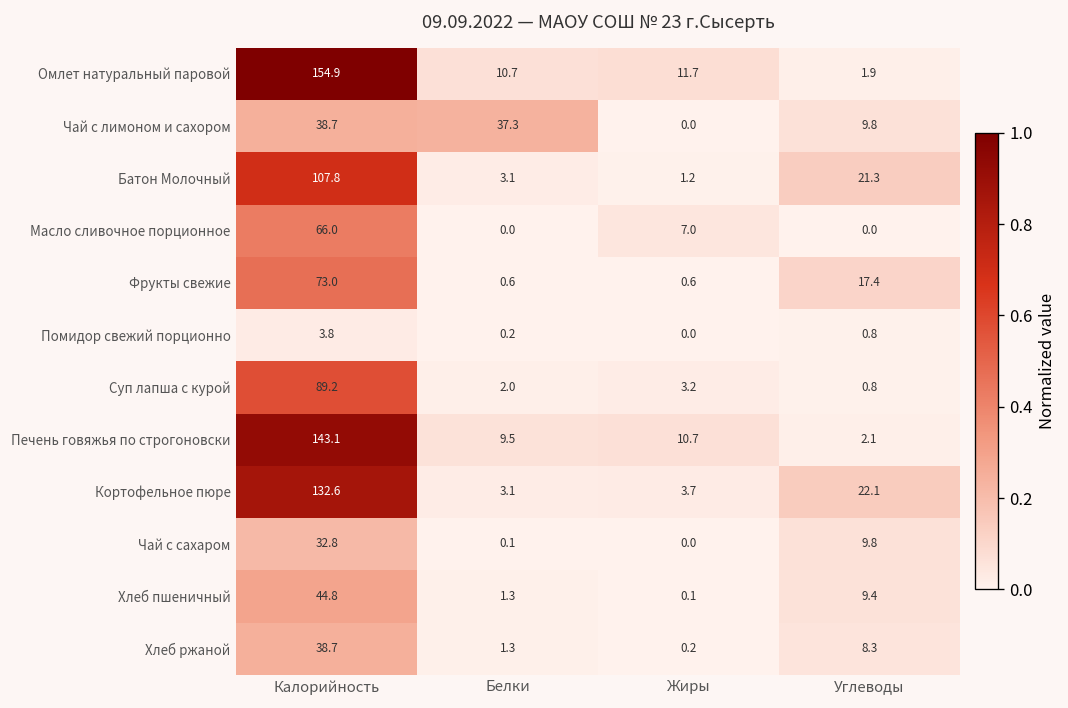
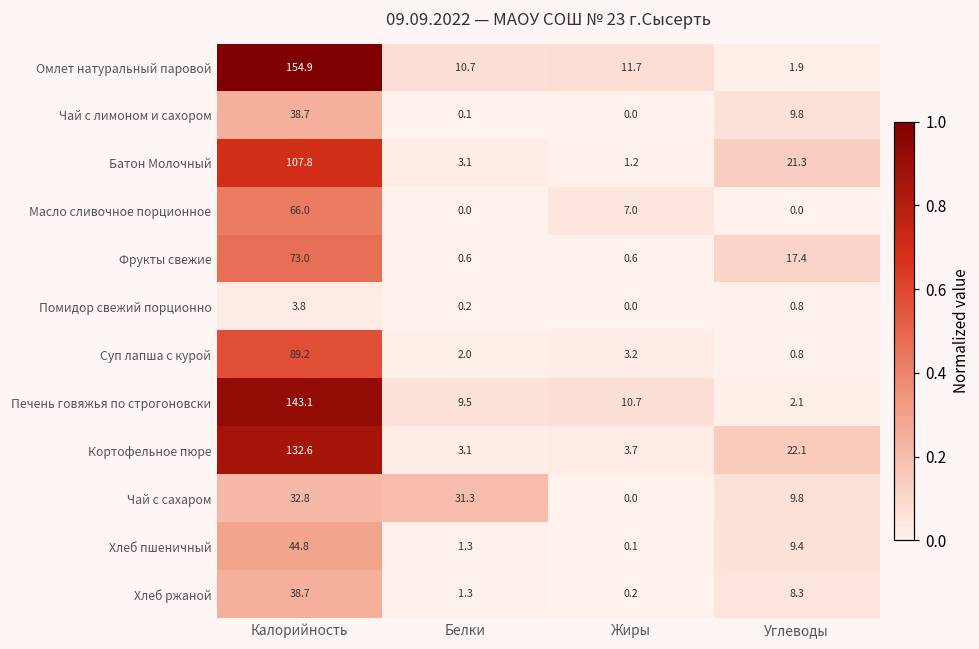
  {
    "Омлет натуральный паровой": {
      "Калорийность": 154.9,
      "Белки": 10.7,
      "Жиры": 11.7,
      "Углеводы": 1.9
    },
    "Чай с лимоном и сахором": {
      "Калорийность": 38.7,
-     "Белки": 37.3,
+     "Белки": 0.1,
      "Жиры": 0.0,
      "Углеводы": 9.8
    },
    "Батон Молочный": {
      "Калорийность": 107.8,
      "Белки": 3.1,
      "Жиры": 1.2,
      "Углеводы": 21.3
    },
    "Масло сливочное порционное": {
      "Калорийность": 66.0,
      "Белки": 0.0,
      "Жиры": 7.0,
      "Углеводы": 0.0
    },
    "Фрукты свежие": {
      "Калорийность": 73.0,
      "Белки": 0.6,
      "Жиры": 0.6,
      "Углеводы": 17.4
    },
    "Помидор свежий порционно": {
      "Калорийность": 3.8,
      "Белки": 0.2,
      "Жиры": 0.0,
      "Углеводы": 0.8
    },
    "Суп лапша с курой": {
      "Калорийность": 89.2,
      "Белки": 2.0,
      "Жиры": 3.2,
      "Углеводы": 0.8
    },
    "Печень говяжья по строгоновски": {
      "Калорийность": 143.1,
      "Белки": 9.5,
      "Жиры": 10.7,
      "Углеводы": 2.1
    },
    "Кортофельное пюре": {
      "Калорийность": 132.6,
      "Белки": 3.1,
      "Жиры": 3.7,
      "Углеводы": 22.1
    },
    "Чай с сахаром": {
      "Калорийность": 32.8,
-     "Белки": 0.1,
+     "Белки": 31.3,
      "Жиры": 0.0,
      "Углеводы": 9.8
    },
    "Хлеб пшеничный": {
      "Калорийность": 44.8,
      "Белки": 1.3,
      "Жиры": 0.1,
      "Углеводы": 9.4
    },
    "Хлеб ржаной": {
      "Калорийность": 38.7,
      "Белки": 1.3,
      "Жиры": 0.2,
      "Углеводы": 8.3
    }
  }
